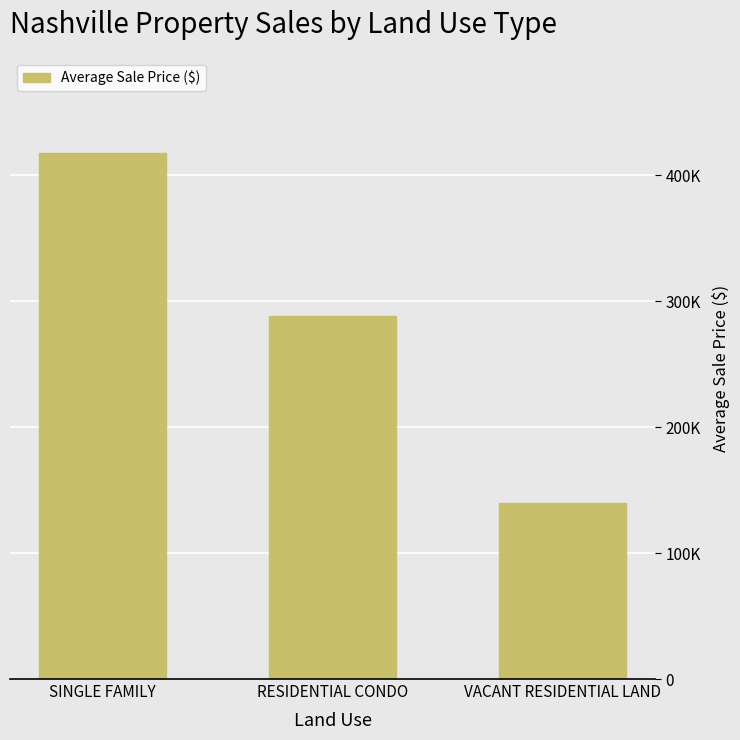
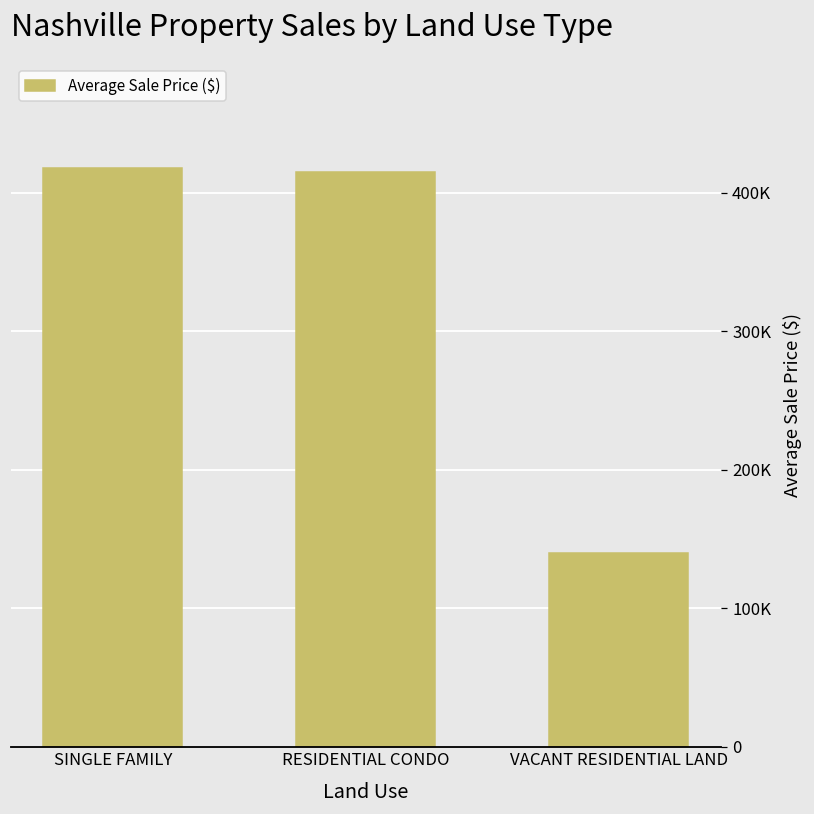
  {
    "SINGLE FAMILY": 418000,
-   "RESIDENTIAL CONDO": 288000,
+   "RESIDENTIAL CONDO": 415000,
    "VACANT RESIDENTIAL LAND": 140000
  }
